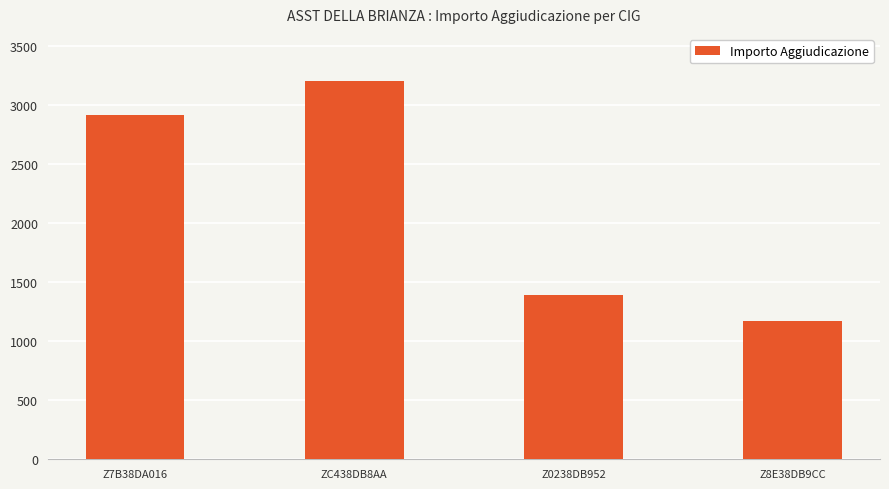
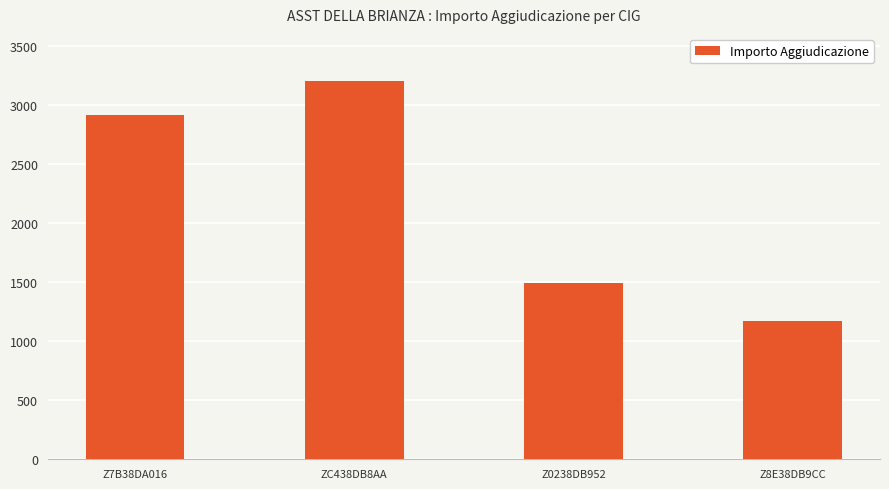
  {
    "Z7B38DA016": 2910,
    "ZC438DB8AA": 3200,
-   "Z0238DB952": 1390,
+   "Z0238DB952": 1490,
    "Z8E38DB9CC": 1170
  }
